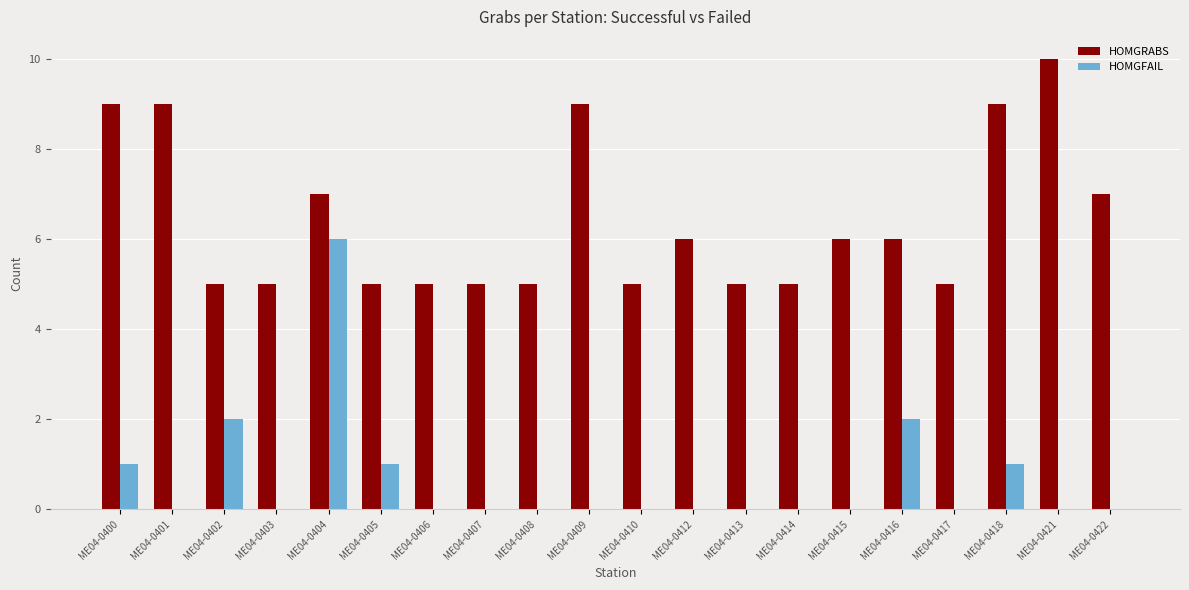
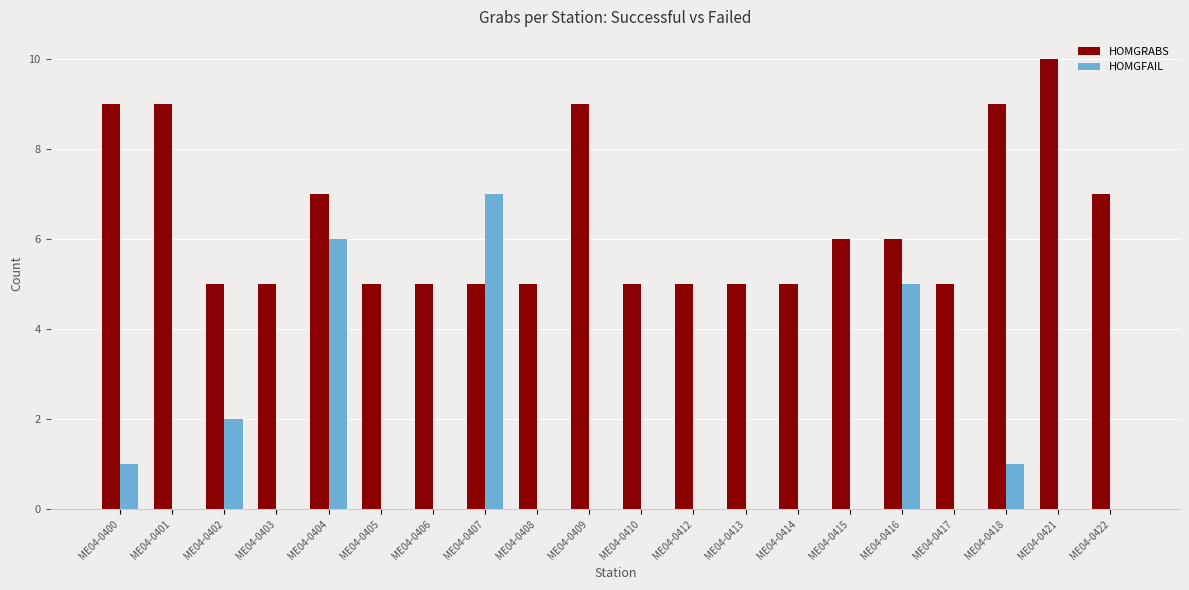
  {
    "HOMGRABS": {
      "ME04-0400": 9,
      "ME04-0401": 9,
      "ME04-0402": 5,
      "ME04-0403": 5,
      "ME04-0404": 7,
      "ME04-0405": 5,
      "ME04-0406": 5,
      "ME04-0407": 5,
      "ME04-0408": 5,
      "ME04-0409": 9,
      "ME04-0410": 5,
-     "ME04-0412": 6,
+     "ME04-0412": 5,
      "ME04-0413": 5,
      "ME04-0414": 5,
      "ME04-0415": 6,
      "ME04-0416": 6,
      "ME04-0417": 5,
      "ME04-0418": 9,
      "ME04-0421": 10,
      "ME04-0422": 7
    },
    "HOMGFAIL": {
      "ME04-0400": 1,
      "ME04-0401": 0,
      "ME04-0402": 2,
      "ME04-0403": 0,
      "ME04-0404": 6,
-     "ME04-0405": 1,
+     "ME04-0405": 0,
      "ME04-0406": 0,
-     "ME04-0407": 0,
+     "ME04-0407": 7,
      "ME04-0408": 0,
      "ME04-0409": 0,
      "ME04-0410": 0,
      "ME04-0412": 0,
      "ME04-0413": 0,
      "ME04-0414": 0,
      "ME04-0415": 0,
-     "ME04-0416": 2,
+     "ME04-0416": 5,
      "ME04-0417": 0,
      "ME04-0418": 1,
      "ME04-0421": 0,
      "ME04-0422": 0
    }
  }
